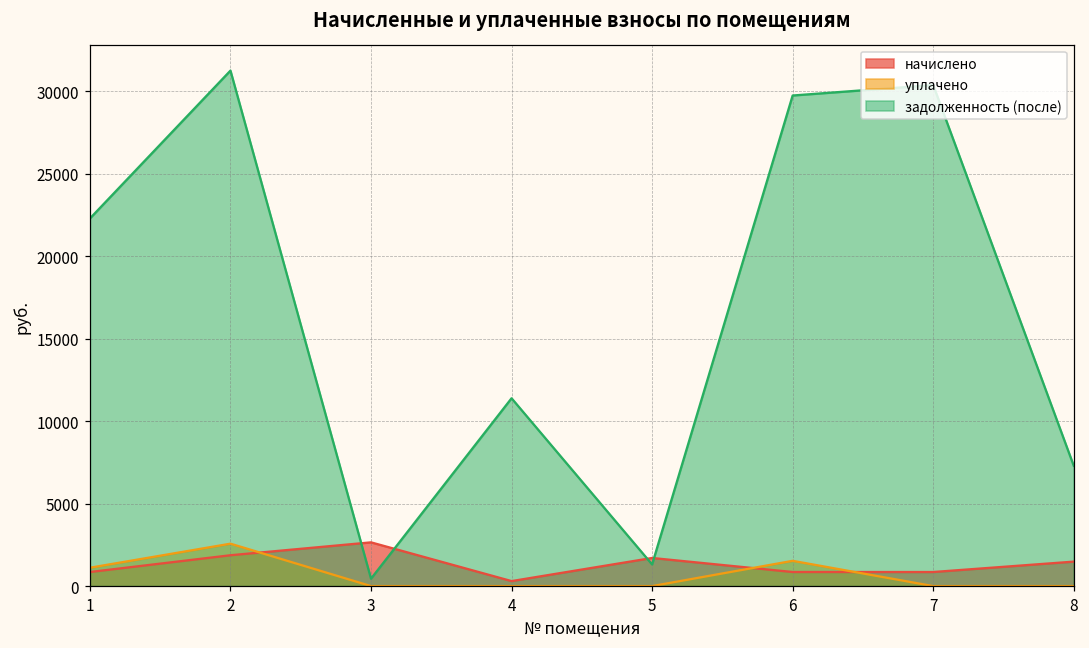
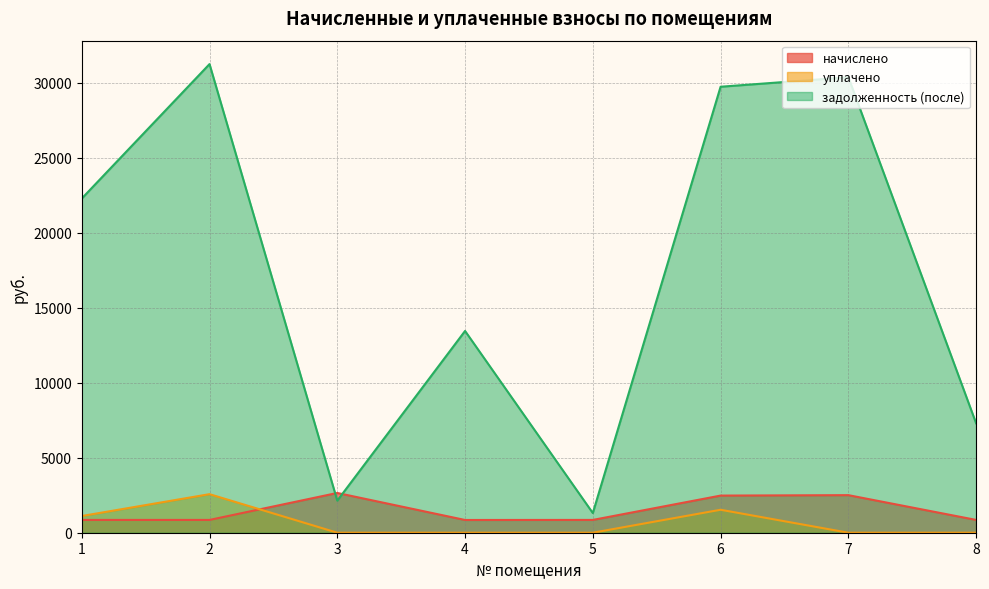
  {
    "начислено": {
      "1": 900,
-     "2": 1900,
+     "2": 900,
      "3": 2700,
-     "4": 300,
-     "5": 1700,
-     "6": 900,
-     "7": 900,
-     "8": 1500
+     "4": 800,
+     "5": 900,
+     "6": 2500,
+     "7": 2500,
+     "8": 900
    },
    "уплачено": {
      "1": 1100,
      "2": 2600,
      "3": 0,
      "4": 0,
      "5": 0,
      "6": 1500,
      "7": 0,
      "8": 0
    },
    "задолженность (после)": {
      "1": 22300,
      "2": 31300,
-     "3": 400,
-     "4": 11400,
+     "3": 2100,
+     "4": 13500,
      "5": 1300,
      "6": 29700,
      "8": 7300
    }
  }
